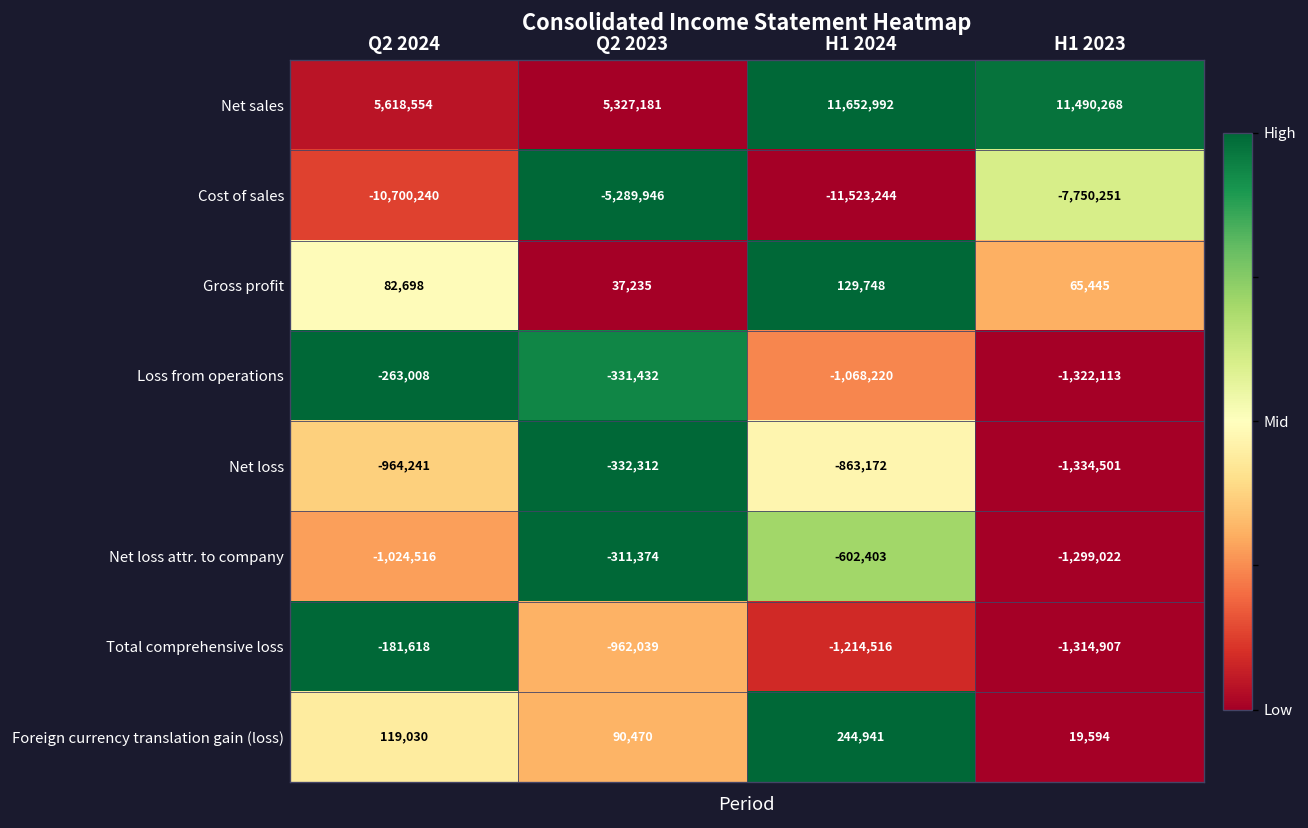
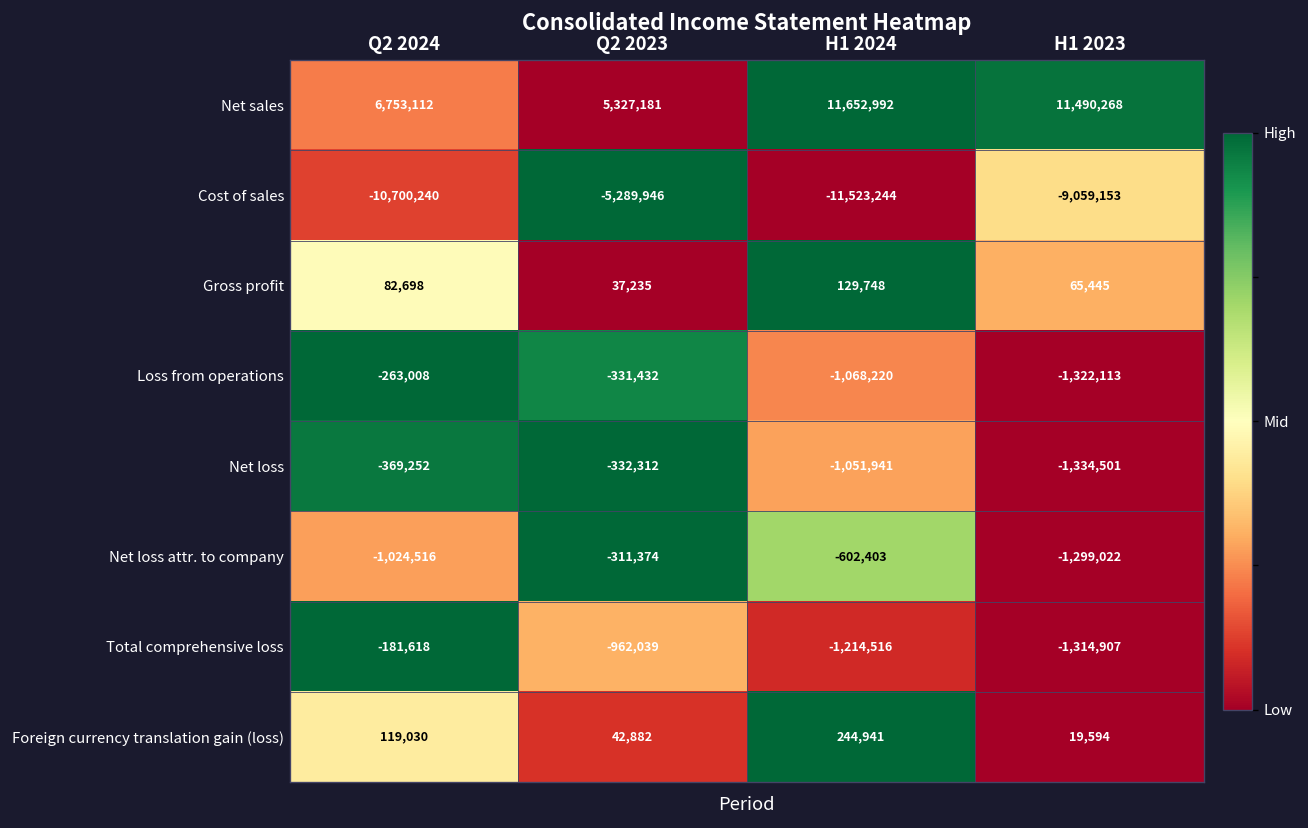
  {
    "Net sales": {
-     "Q2 2024": "5,618,554",
+     "Q2 2024": "6,753,112",
      "Q2 2023": "5,327,181",
      "H1 2024": "11,652,992",
      "H1 2023": "11,490,268"
    },
    "Cost of sales": {
      "Q2 2024": "-10,700,240",
      "Q2 2023": "-5,289,946",
      "H1 2024": "-11,523,244",
-     "H1 2023": "-7,750,251"
+     "H1 2023": "-9,059,153"
    },
    "Gross profit": {
      "Q2 2024": "82,698",
      "Q2 2023": "37,235",
      "H1 2024": "129,748",
      "H1 2023": "65,445"
    },
    "Loss from operations": {
      "Q2 2024": "-263,008",
      "Q2 2023": "-331,432",
      "H1 2024": "-1,068,220",
      "H1 2023": "-1,322,113"
    },
    "Net loss": {
-     "Q2 2024": "-964,241",
+     "Q2 2024": "-369,252",
      "Q2 2023": "-332,312",
-     "H1 2024": "-863,172",
+     "H1 2024": "-1,051,941",
      "H1 2023": "-1,334,501"
    },
    "Net loss attr. to company": {
      "Q2 2024": "-1,024,516",
      "Q2 2023": "-311,374",
      "H1 2024": "-602,403",
      "H1 2023": "-1,299,022"
    },
    "Total comprehensive loss": {
      "Q2 2024": "-181,618",
      "Q2 2023": "-962,039",
      "H1 2024": "-1,214,516",
      "H1 2023": "-1,314,907"
    },
    "Foreign currency translation gain (loss)": {
      "Q2 2024": "119,030",
-     "Q2 2023": "90,470",
+     "Q2 2023": "42,882",
      "H1 2024": "244,941",
      "H1 2023": "19,594"
    }
  }
